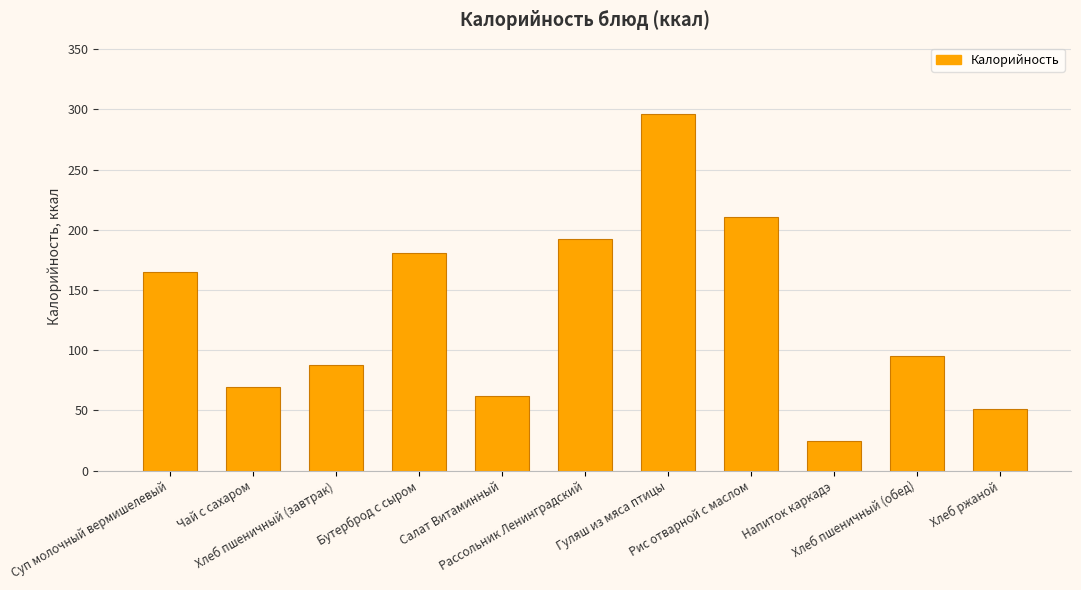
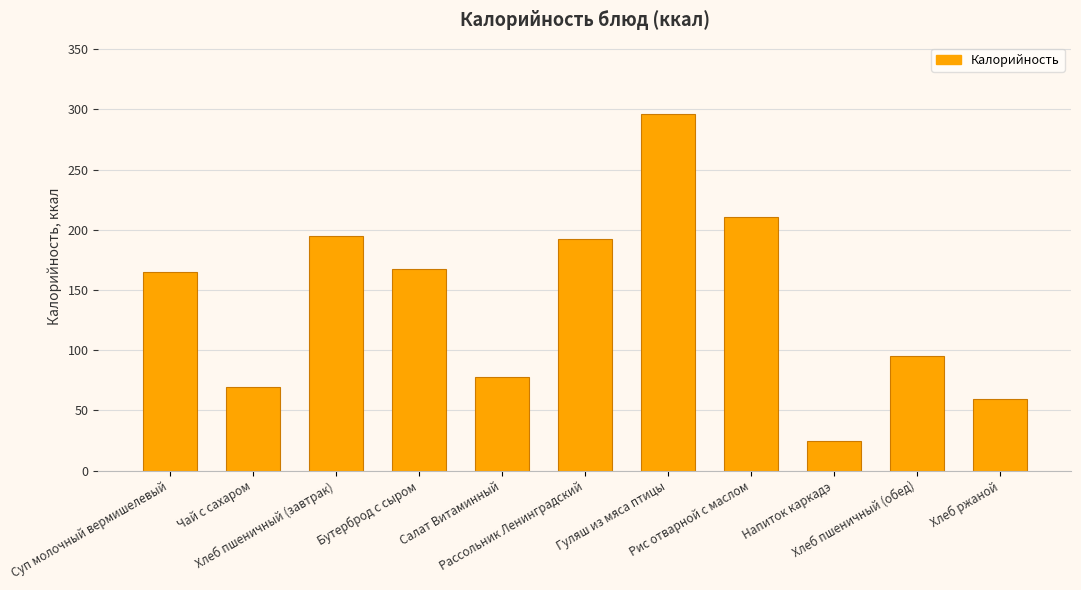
  {
    "Суп молочный вермишелевый": 165,
    "Чай с сахаром": 69,
-   "Хлеб пшеничный (завтрак)": 88,
-   "Бутерброд с сыром": 181,
-   "Салат Витаминный": 62,
+   "Хлеб пшеничный (завтрак)": 195,
+   "Бутерброд с сыром": 167,
+   "Салат Витаминный": 78,
    "Рассольник Ленинградский": 192,
    "Гуляш из мяса птицы": 296,
    "Рис отварной с маслом": 210,
    "Напиток каркадэ": 24,
    "Хлеб пшеничный (обед)": 95,
-   "Хлеб ржаной": 51
+   "Хлеб ржаной": 59
  }
